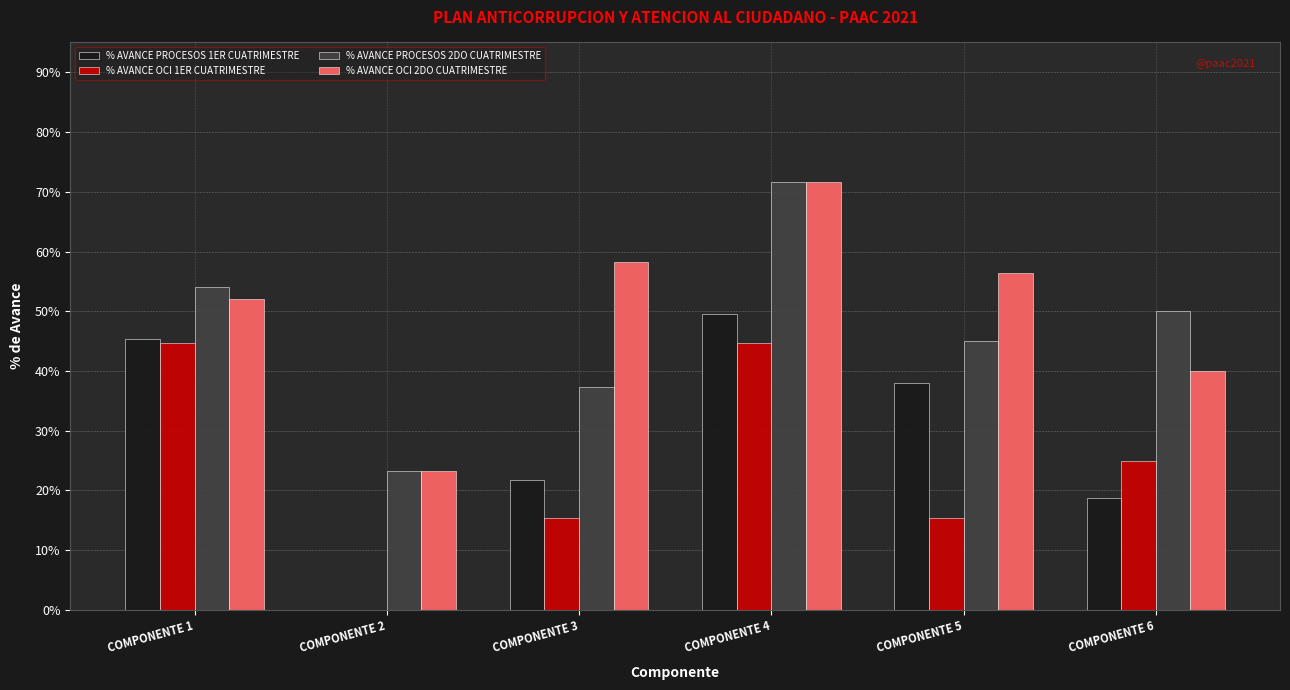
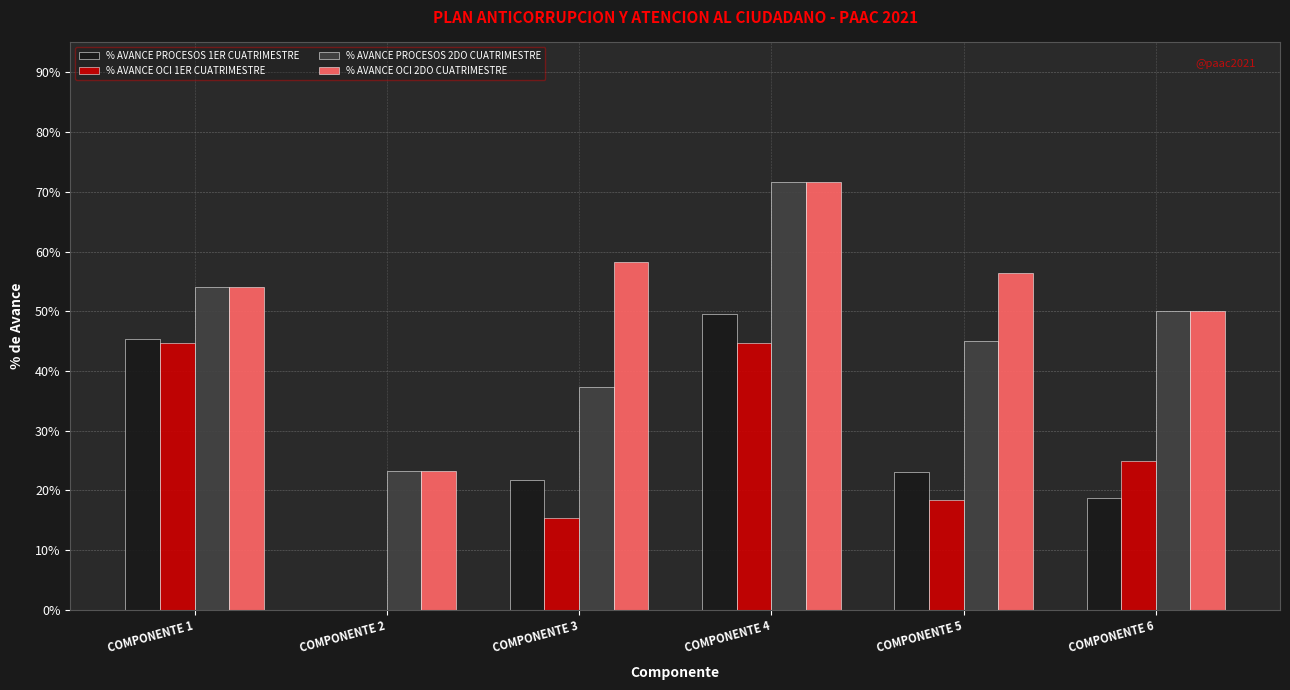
  {
    "% AVANCE PROCESOS 1ER CUATRIMESTRE": {
      "COMPONENTE 1": "45%",
      "COMPONENTE 2": "0%",
      "COMPONENTE 3": "22%",
      "COMPONENTE 4": "49%",
-     "COMPONENTE 5": "38%",
+     "COMPONENTE 5": "23%",
      "COMPONENTE 6": "19%"
    },
    "% AVANCE OCI 1ER CUATRIMESTRE": {
      "COMPONENTE 1": "45%",
      "COMPONENTE 2": "0%",
      "COMPONENTE 3": "15%",
      "COMPONENTE 4": "45%",
-     "COMPONENTE 5": "15%",
+     "COMPONENTE 5": "18%",
      "COMPONENTE 6": "25%"
    },
    "% AVANCE PROCESOS 2DO CUATRIMESTRE": {
      "COMPONENTE 1": "54%",
      "COMPONENTE 2": "23%",
      "COMPONENTE 3": "37%",
      "COMPONENTE 4": "72%",
      "COMPONENTE 5": "45%",
      "COMPONENTE 6": "50%"
    },
    "% AVANCE OCI 2DO CUATRIMESTRE": {
-     "COMPONENTE 1": "52%",
+     "COMPONENTE 1": "54%",
      "COMPONENTE 2": "23%",
      "COMPONENTE 3": "58%",
      "COMPONENTE 4": "72%",
      "COMPONENTE 5": "56%",
-     "COMPONENTE 6": "40%"
+     "COMPONENTE 6": "50%"
    }
  }
